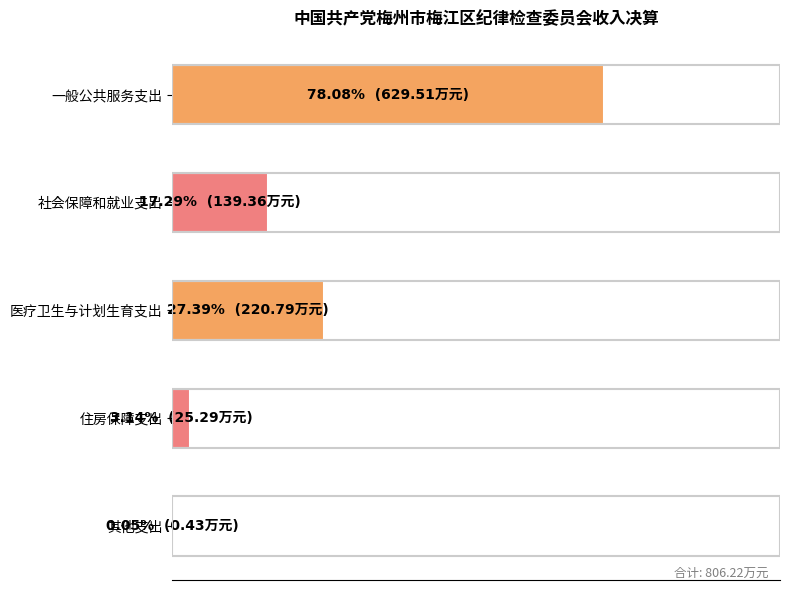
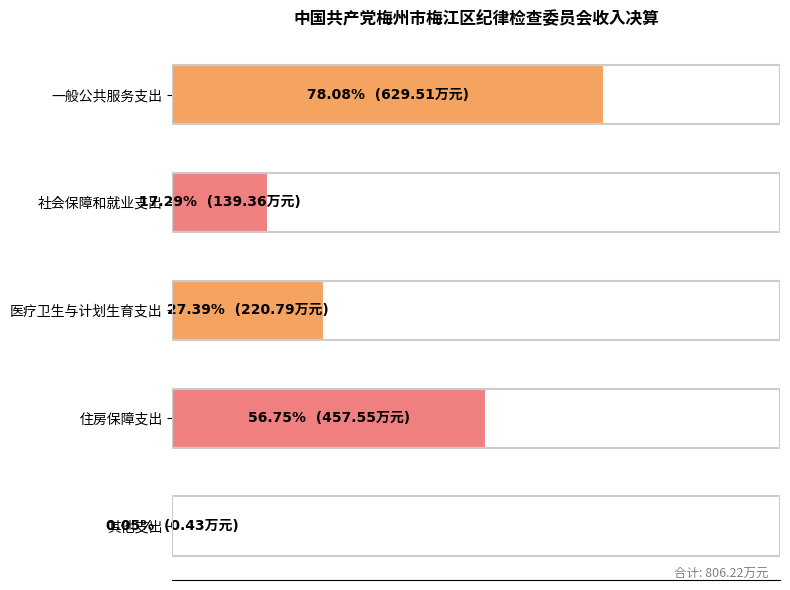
  {
    "一般公共服务支出": "78.08%",
    "社会保障和就业支出": "17.29%",
    "医疗卫生与计划生育支出": "27.39%",
-   "住房保障支出": "3.14% (25.29万元)",
+   "住房保障支出": "56.75% (457.55万元)",
    "其他支出": "0.05%"
  }
